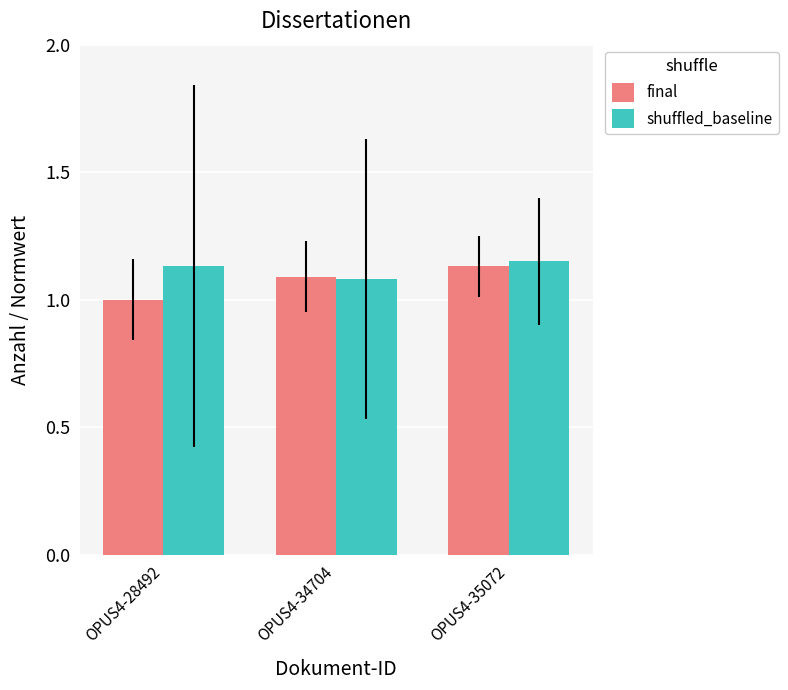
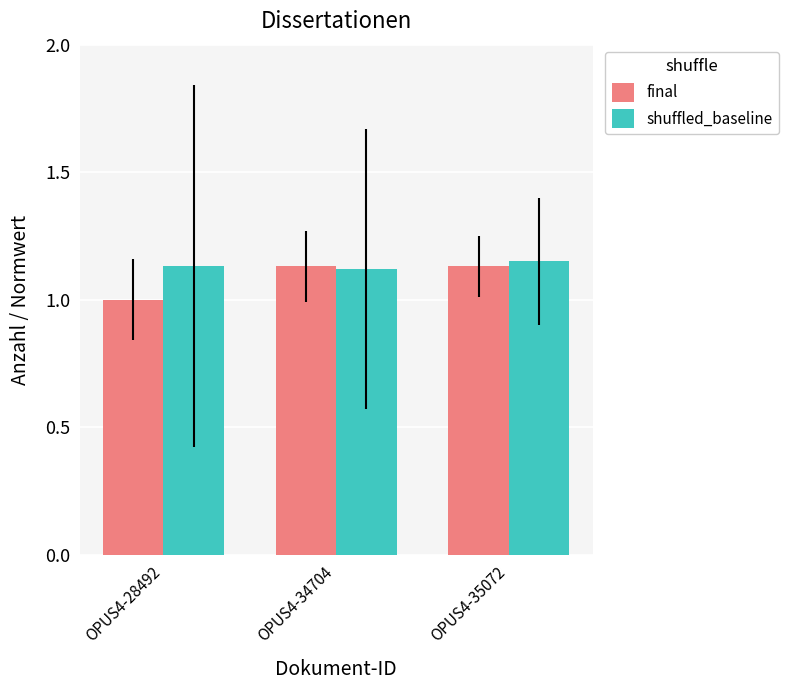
  {
    "final": {
      "OPUS4-28492": 1.00,
-     "OPUS4-34704": 1.09,
+     "OPUS4-34704": 1.13,
      "OPUS4-35072": 1.13
    },
    "shuffled_baseline": {
      "OPUS4-28492": 1.13,
-     "OPUS4-34704": 1.08,
+     "OPUS4-34704": 1.12,
      "OPUS4-35072": 1.15
    }
  }
